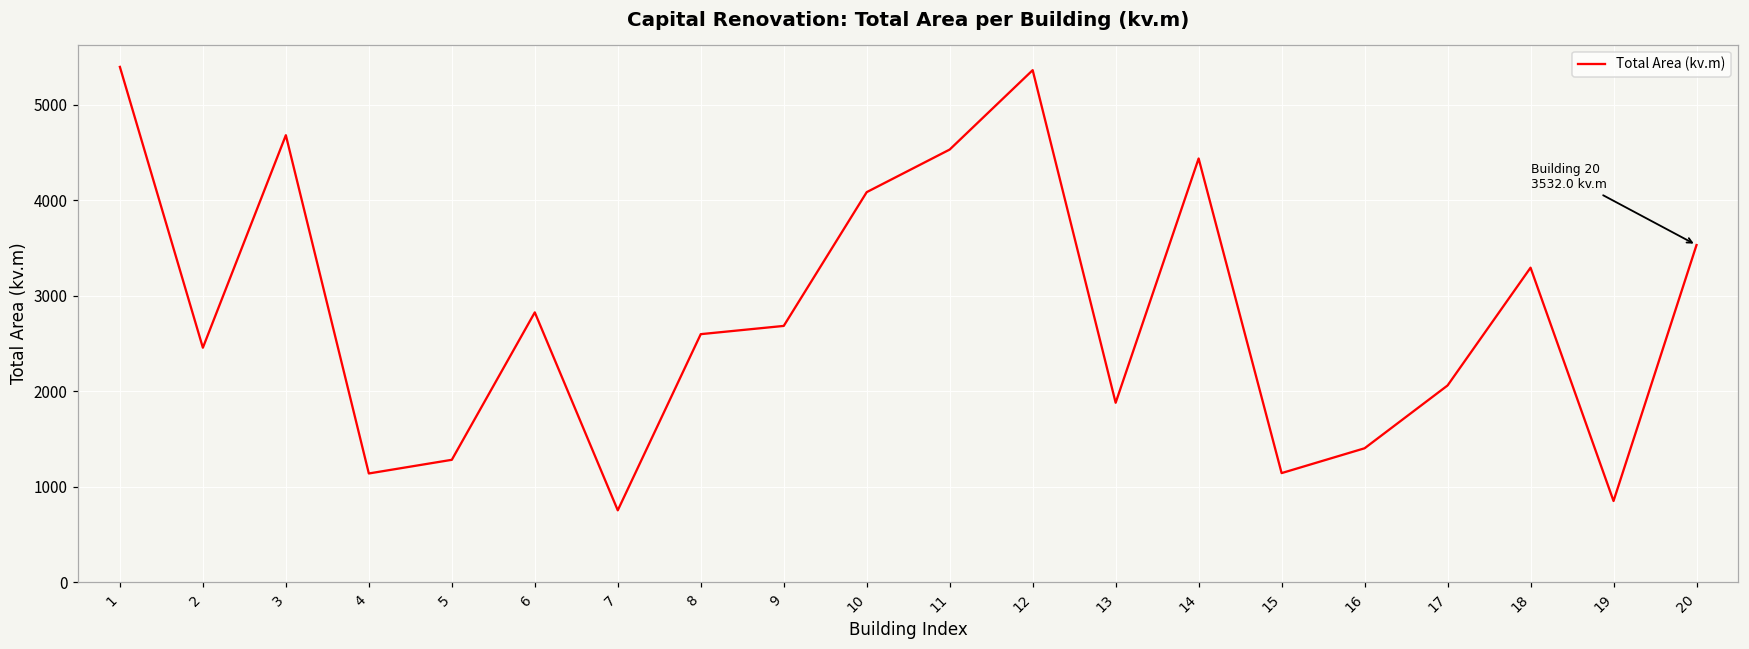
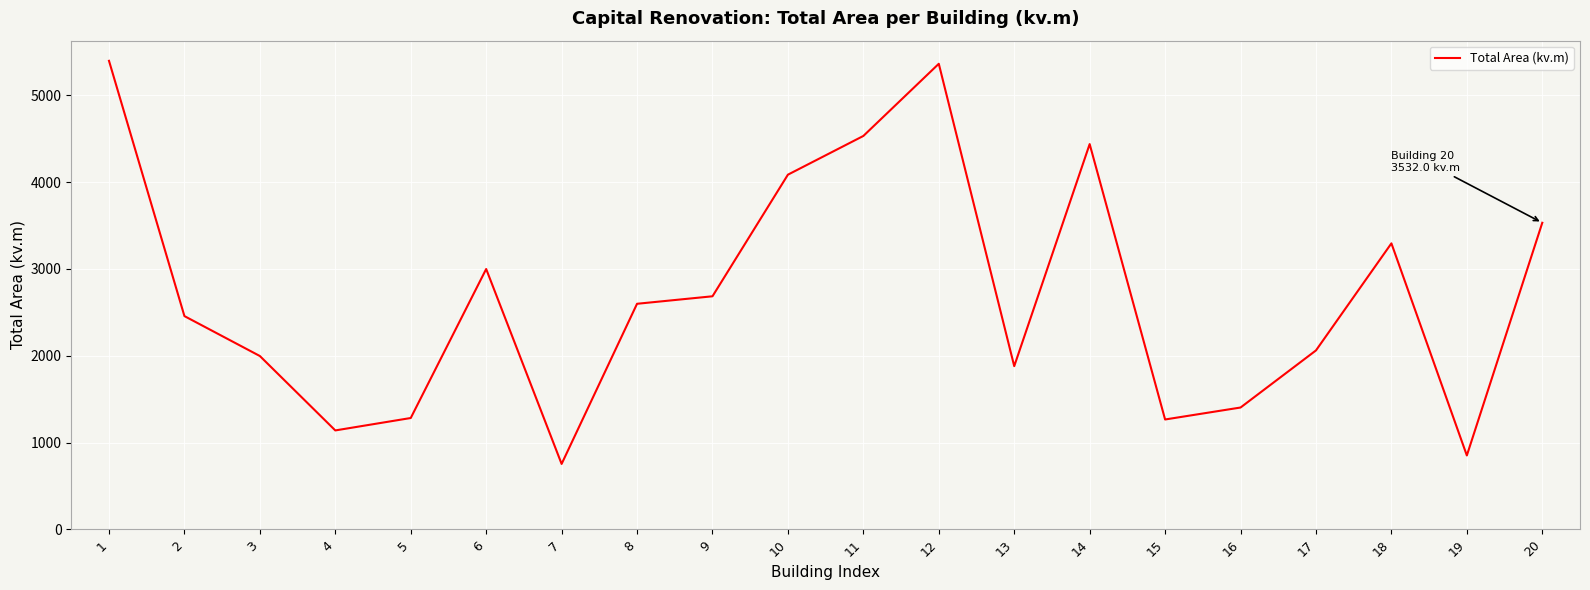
  {
    "1": 5400,
    "2": 2500,
-   "3": 4700,
+   "3": 2000,
    "4": 1100,
    "5": 1300,
-   "6": 2800,
+   "6": 3000,
    "7": 800,
    "8": 2600,
    "9": 2700,
    "10": 4100,
    "11": 4500,
    "12": 5400,
    "13": 1900,
    "14": 4400,
-   "15": 1100,
+   "15": 1300,
    "16": 1400,
    "17": 2100,
    "18": 3300,
    "19": 900
  }
